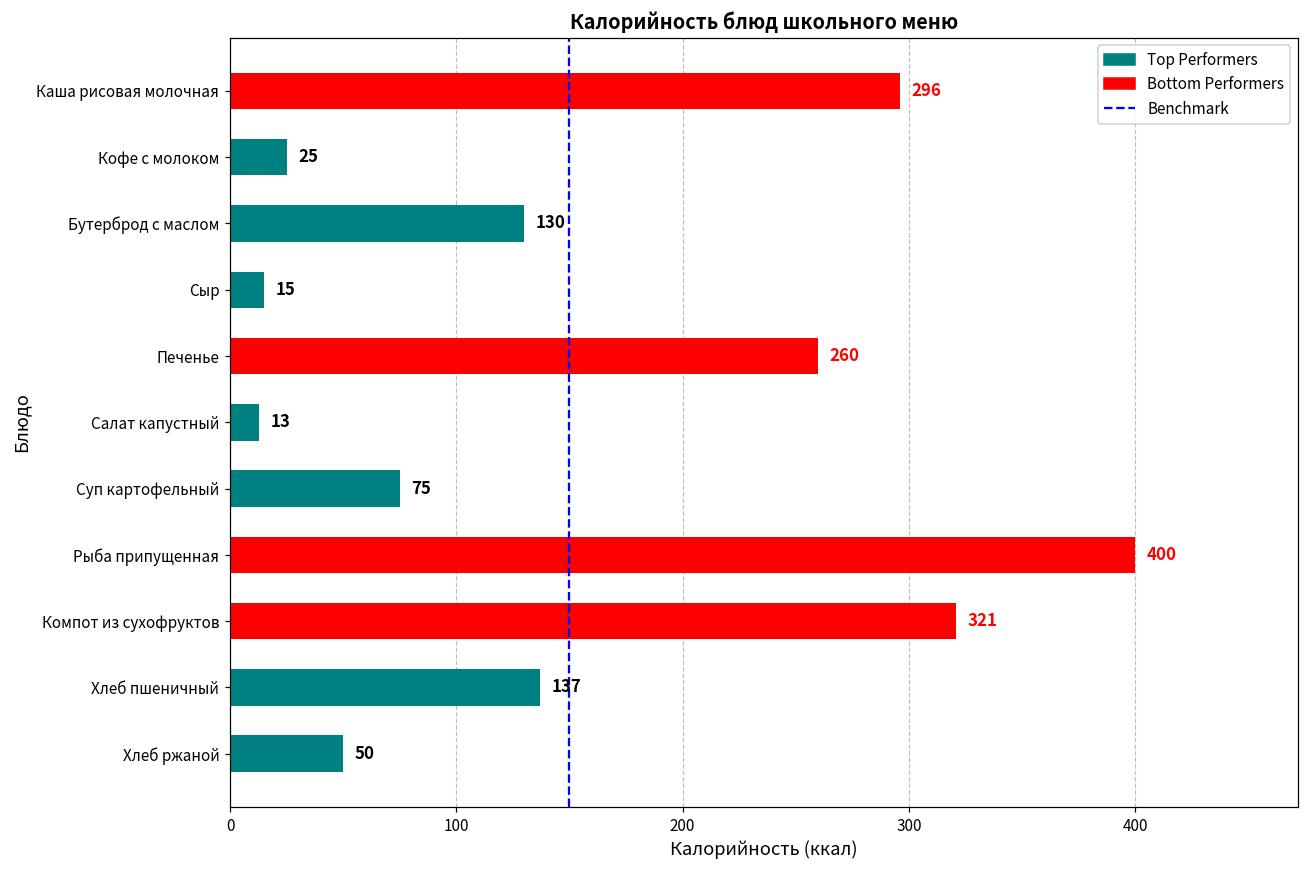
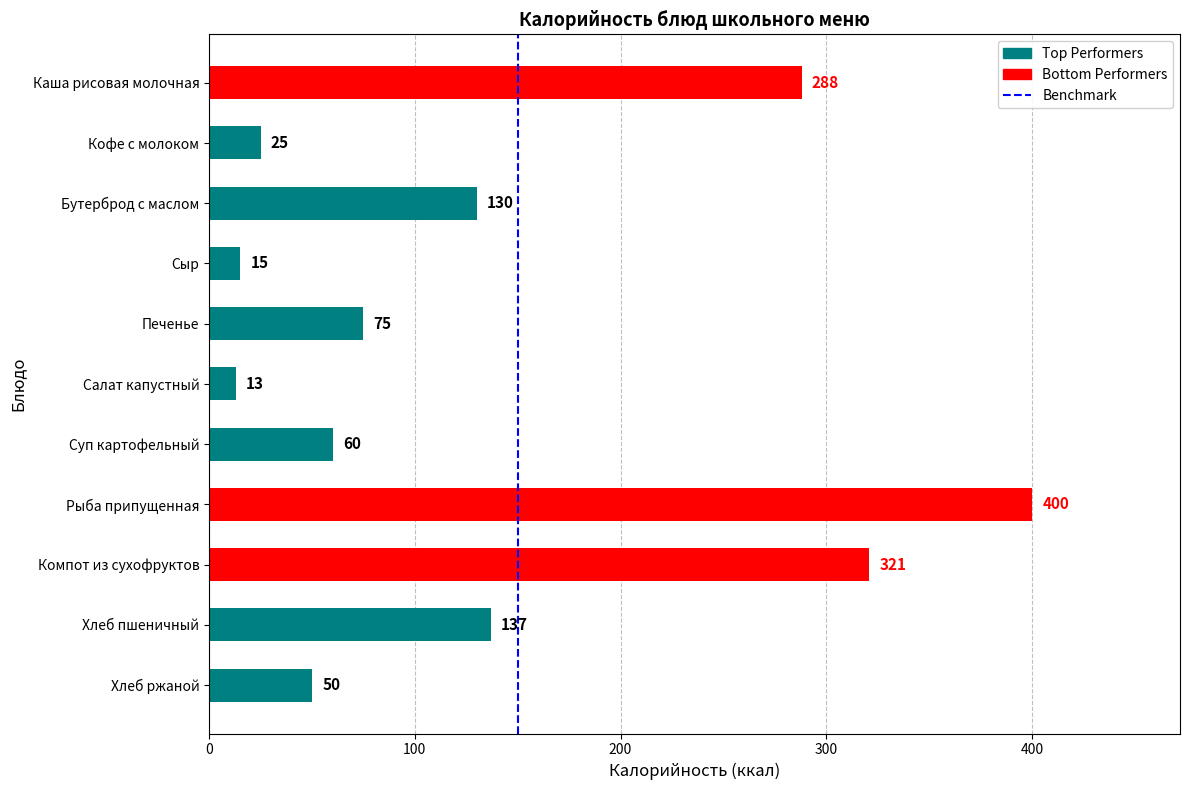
  {
-   "Каша рисовая молочная": 296,
+   "Каша рисовая молочная": 288,
    "Кофе с молоком": 25,
    "Бутерброд с маслом": 130,
    "Сыр": 15,
-   "Печенье": 260,
+   "Печенье": 75,
    "Салат капустный": 13,
-   "Суп картофельный": 75,
+   "Суп картофельный": 60,
    "Рыба припущенная": 400,
    "Компот из сухофруктов": 321,
    "Хлеб пшеничный": 137,
    "Хлеб ржаной": 50
  }
